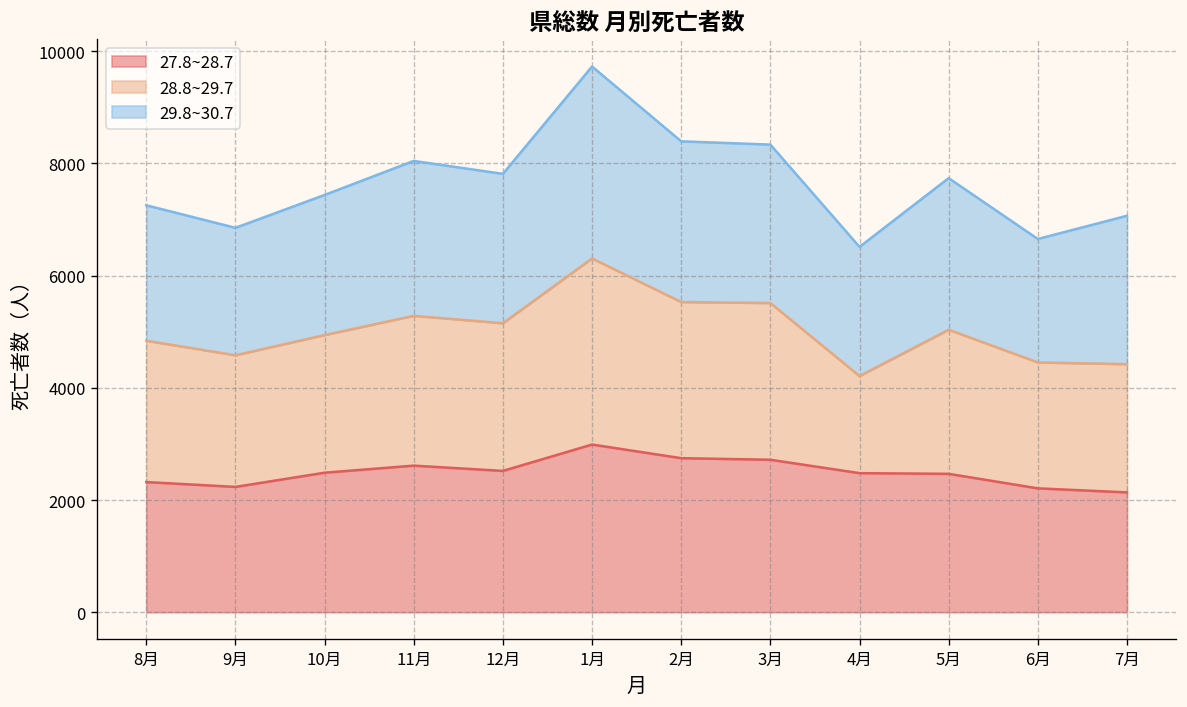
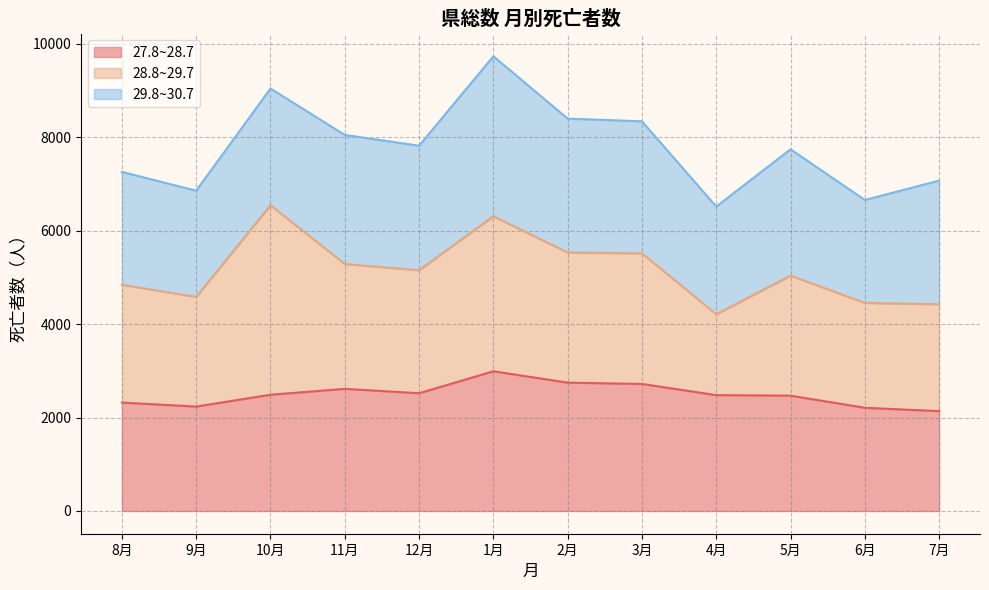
  {
    "27.8~28.7": {
      "8月": 2300,
      "9月": 2200,
      "10月": 2500,
      "11月": 2600,
      "12月": 2500,
      "1月": 3000,
      "2月": 2700,
      "3月": 2700,
      "4月": 2500,
      "5月": 2500,
      "6月": 2200,
      "7月": 2100
    },
    "28.8~29.7": {
      "8月": 2500,
      "9月": 2300,
-     "10月": 2500,
+     "10月": 4100,
      "11月": 2700,
      "12月": 2600,
      "1月": 3300,
      "2月": 2800,
      "3月": 2800,
      "4月": 1700,
      "5月": 2600,
      "6月": 2200,
      "7月": 2300
    },
    "29.8~30.7": {
      "8月": 2400,
      "9月": 2300,
      "10月": 2500,
      "11月": 2800,
      "12月": 2700,
      "1月": 3400,
      "2月": 2900,
      "3月": 2800,
      "4月": 2300,
      "5月": 2700,
      "6月": 2200,
      "7月": 2600
    }
  }
